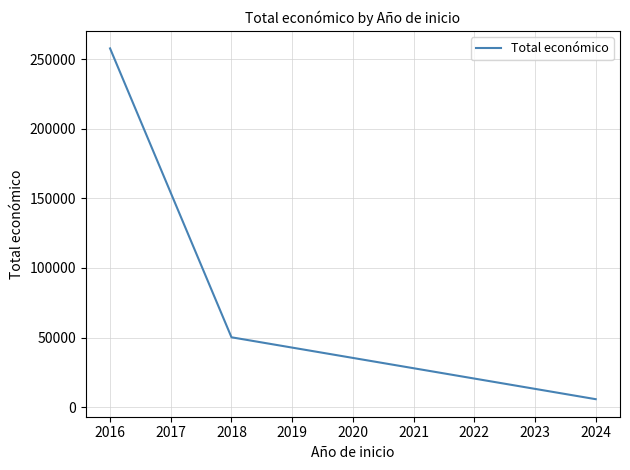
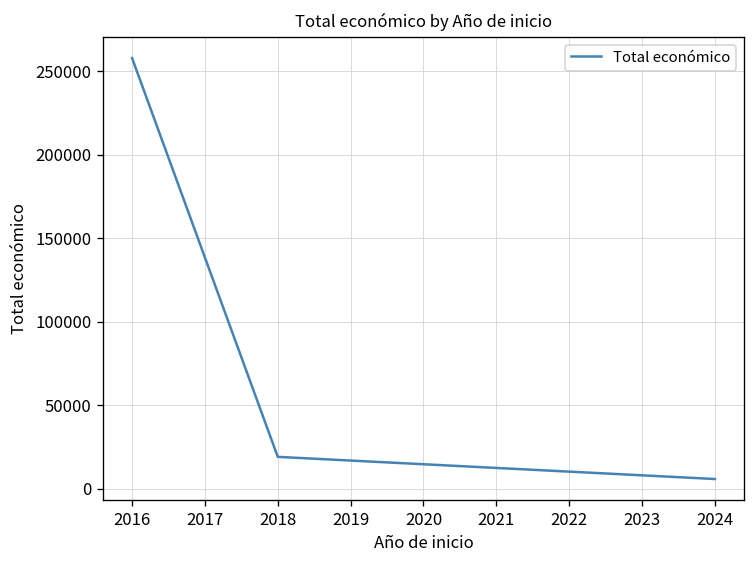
  {
    "2016": 258000,
-   "2018": 50000,
+   "2018": 19000,
    "2024": 6000
  }
